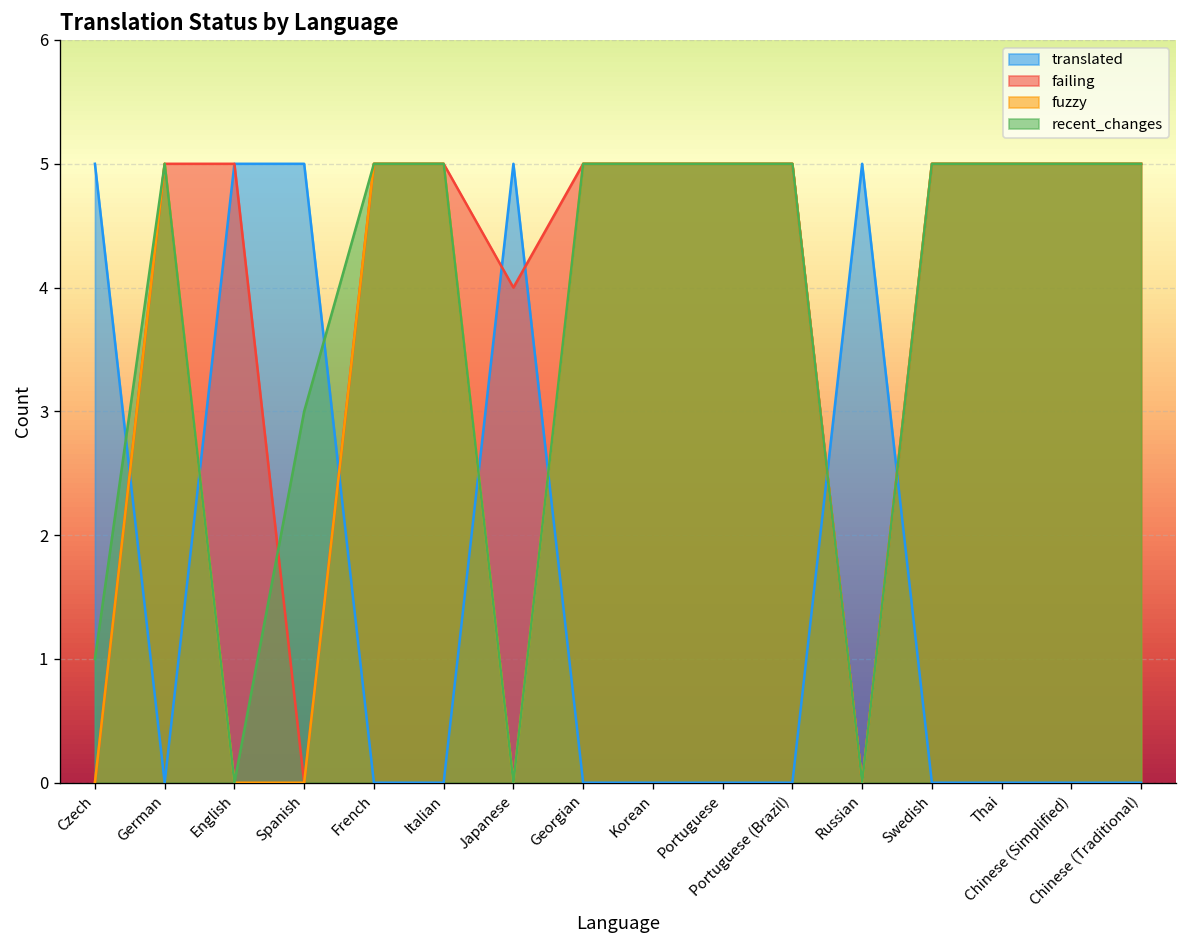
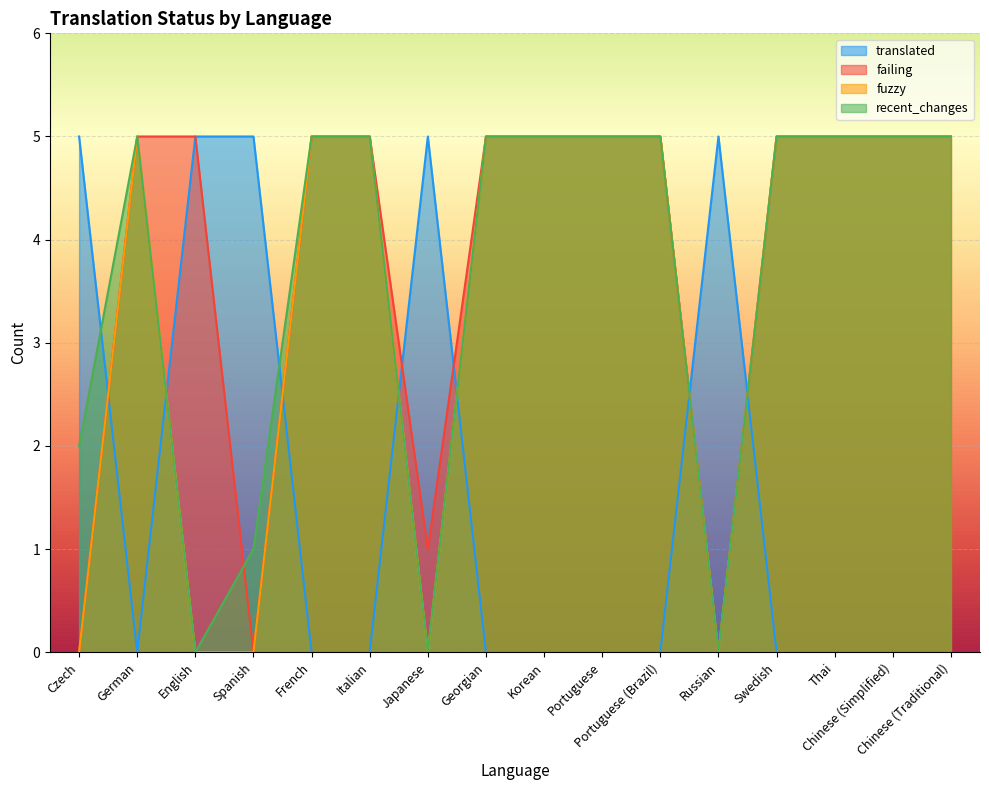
  {
    "translated": {
      "Czech": 5,
      "German": 0,
      "Spanish": 5,
      "French": 0,
      "Italian": 0,
      "Japanese": 5,
      "Georgian": 0,
      "Korean": 0,
      "Portuguese": 0,
      "Portuguese (Brazil)": 0,
      "Russian": 5,
      "Swedish": 0,
      "Thai": 0,
      "Chinese (Simplified)": 0,
      "Chinese (Traditional)": 0
    },
    "failing": {
-     "Japanese": 4
+     "Japanese": 1
    },
    "recent_changes": {
-     "Czech": 1,
-     "Spanish": 3
+     "Czech": 2,
+     "Spanish": 1
    }
  }
